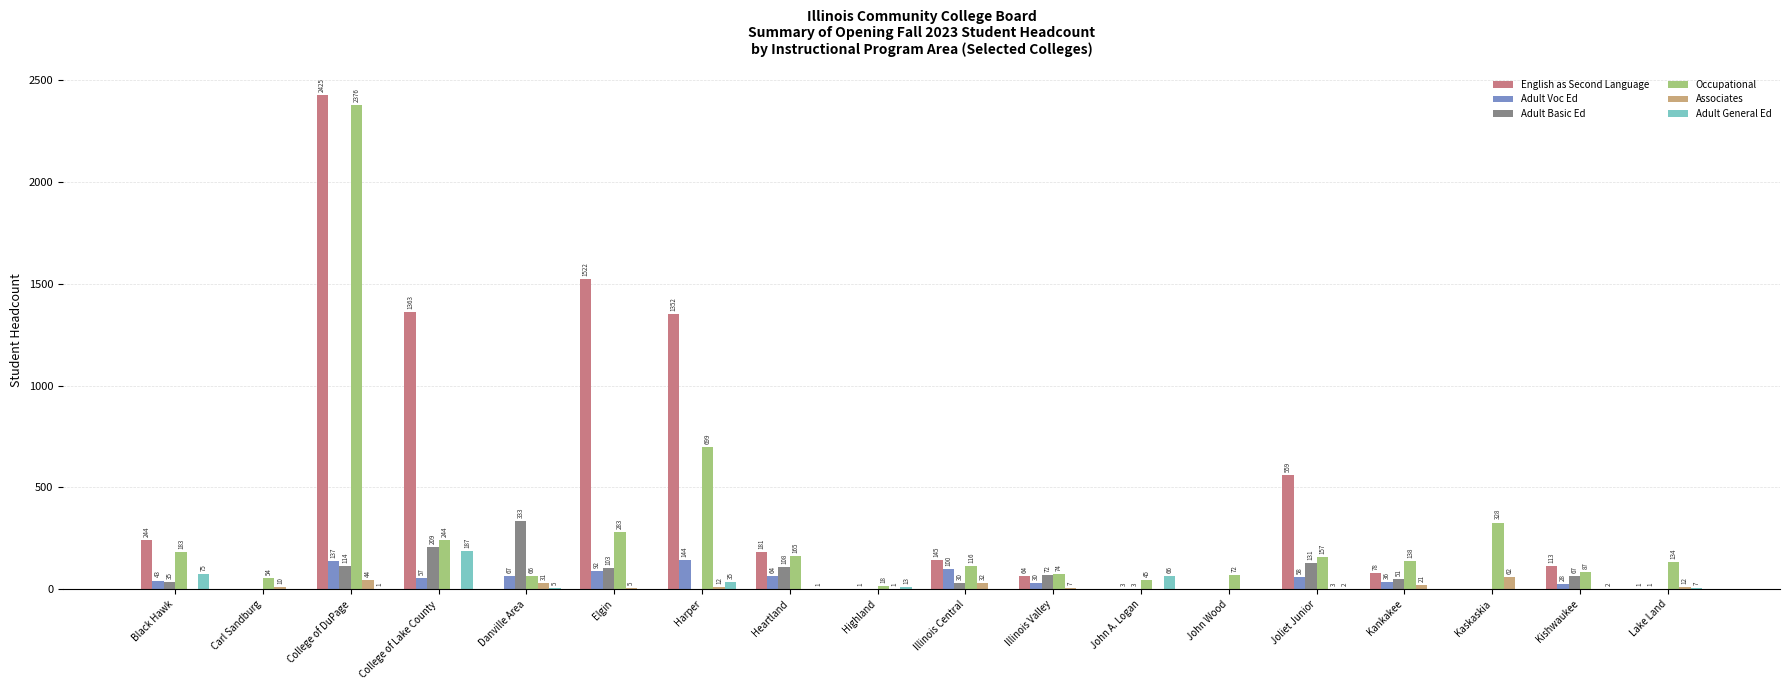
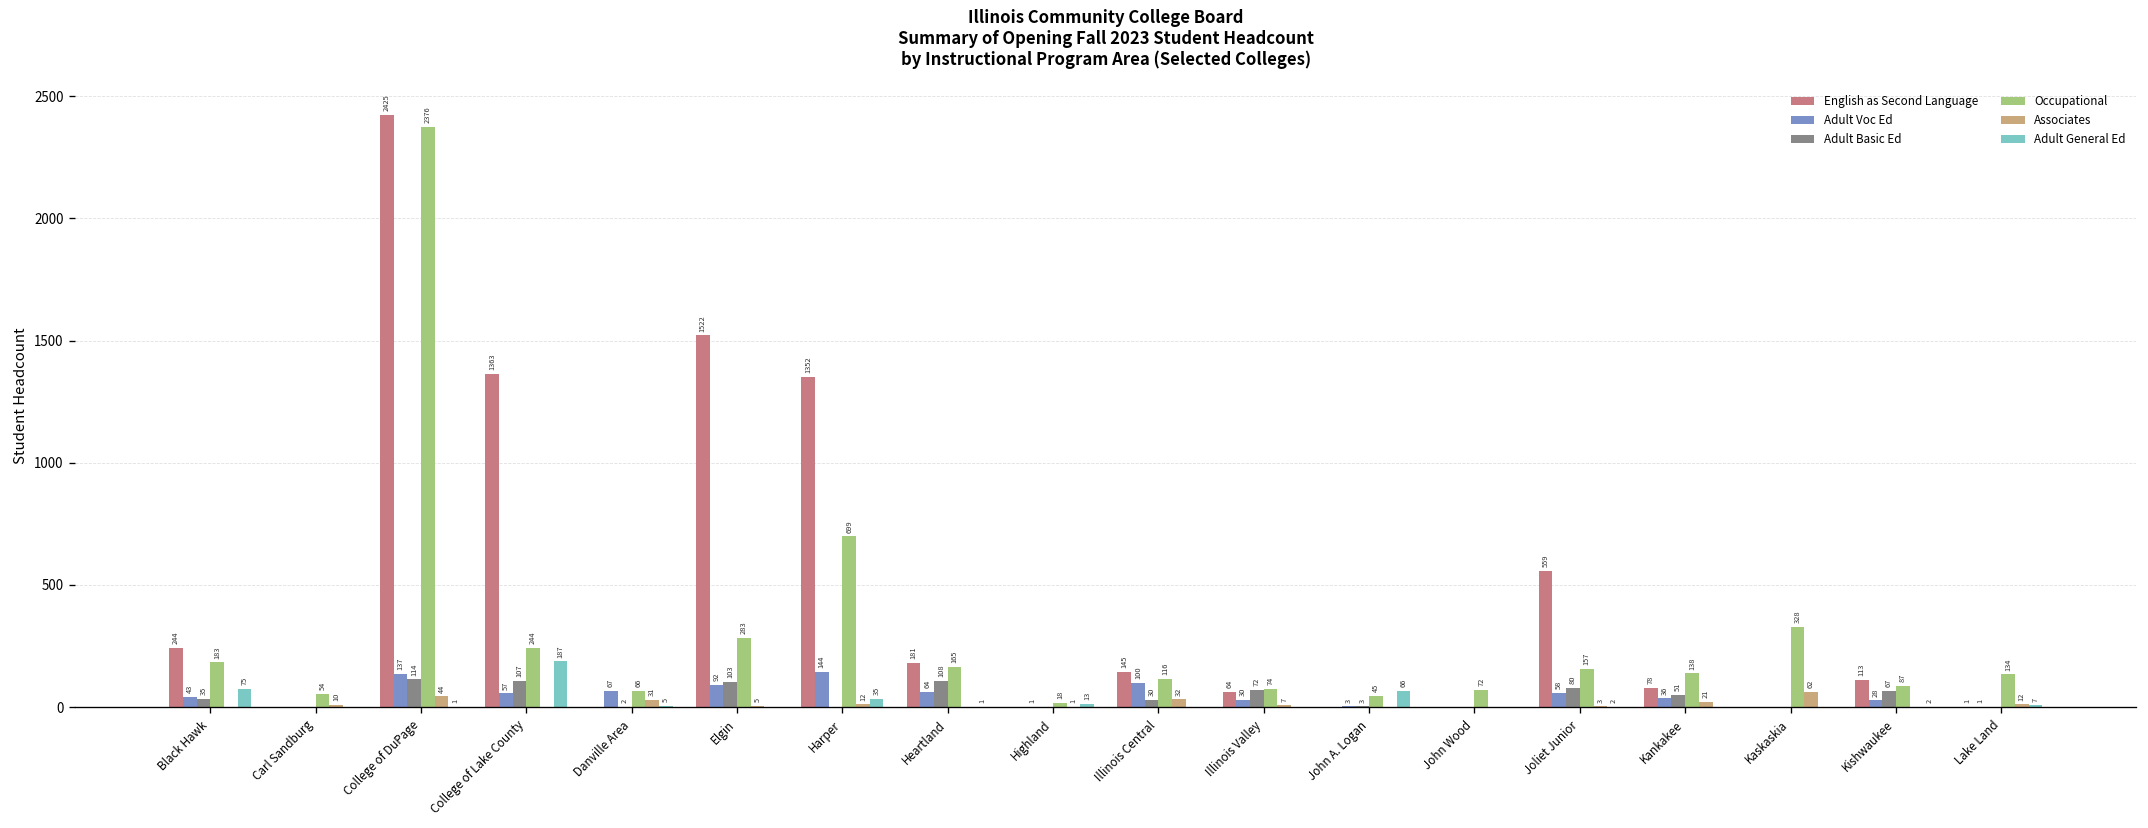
  {
    "Adult Basic Ed": {
      "Black Hawk": 35,
      "College of DuPage": 114,
-     "College of Lake County": 209,
-     "Danville Area": 333,
+     "College of Lake County": 107,
+     "Danville Area": 2,
      "Elgin": 103,
      "Heartland": 108,
      "Illinois Central": 30,
      "Illinois Valley": 72,
      "John A. Logan": 3,
-     "Joliet Junior": 131,
+     "Joliet Junior": 80,
      "Kankakee": 51,
      "Kishwaukee": 67
    }
  }
